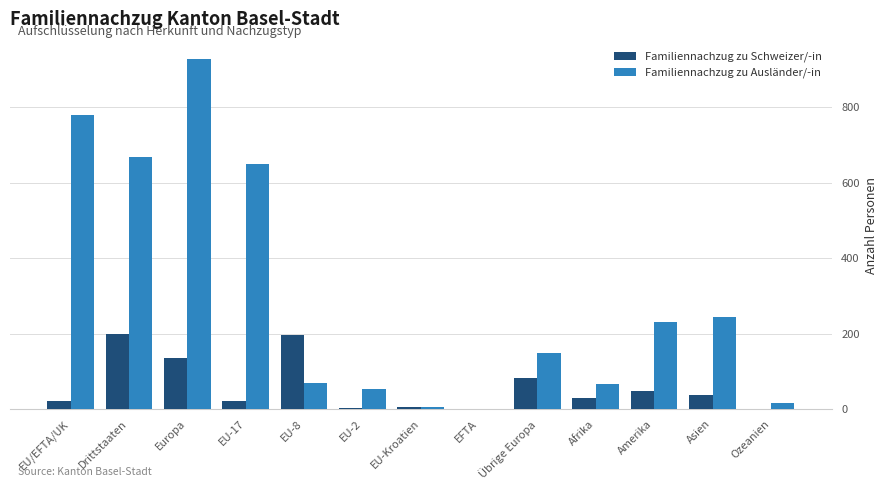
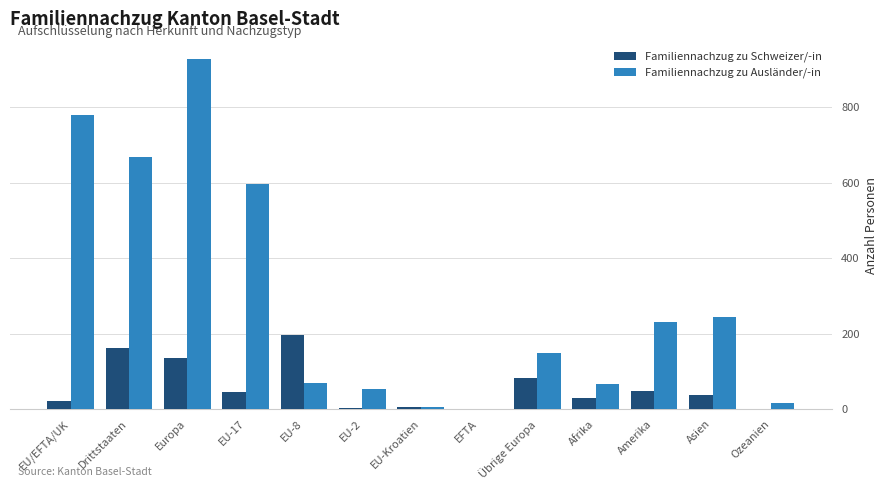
  {
    "Familiennachzug zu Schweizer/-in": {
      "EU/EFTA/UK": 20,
-     "Drittstaaten": 200,
+     "Drittstaaten": 160,
      "Europa": 140,
-     "EU-17": 20,
+     "EU-17": 50,
      "EU-8": 200,
      "EFTA": 0,
      "Übrige Europa": 80,
      "Afrika": 30,
      "Amerika": 50,
      "Asien": 40
    },
    "Familiennachzug zu Ausländer/-in": {
      "EU/EFTA/UK": 780,
      "Drittstaaten": 670,
      "Europa": 930,
-     "EU-17": 650,
+     "EU-17": 600,
      "EU-8": 70,
      "EU-2": 50,
      "Übrige Europa": 150,
      "Afrika": 70,
      "Amerika": 230,
      "Asien": 250,
      "Ozeanien": 20
    }
  }
